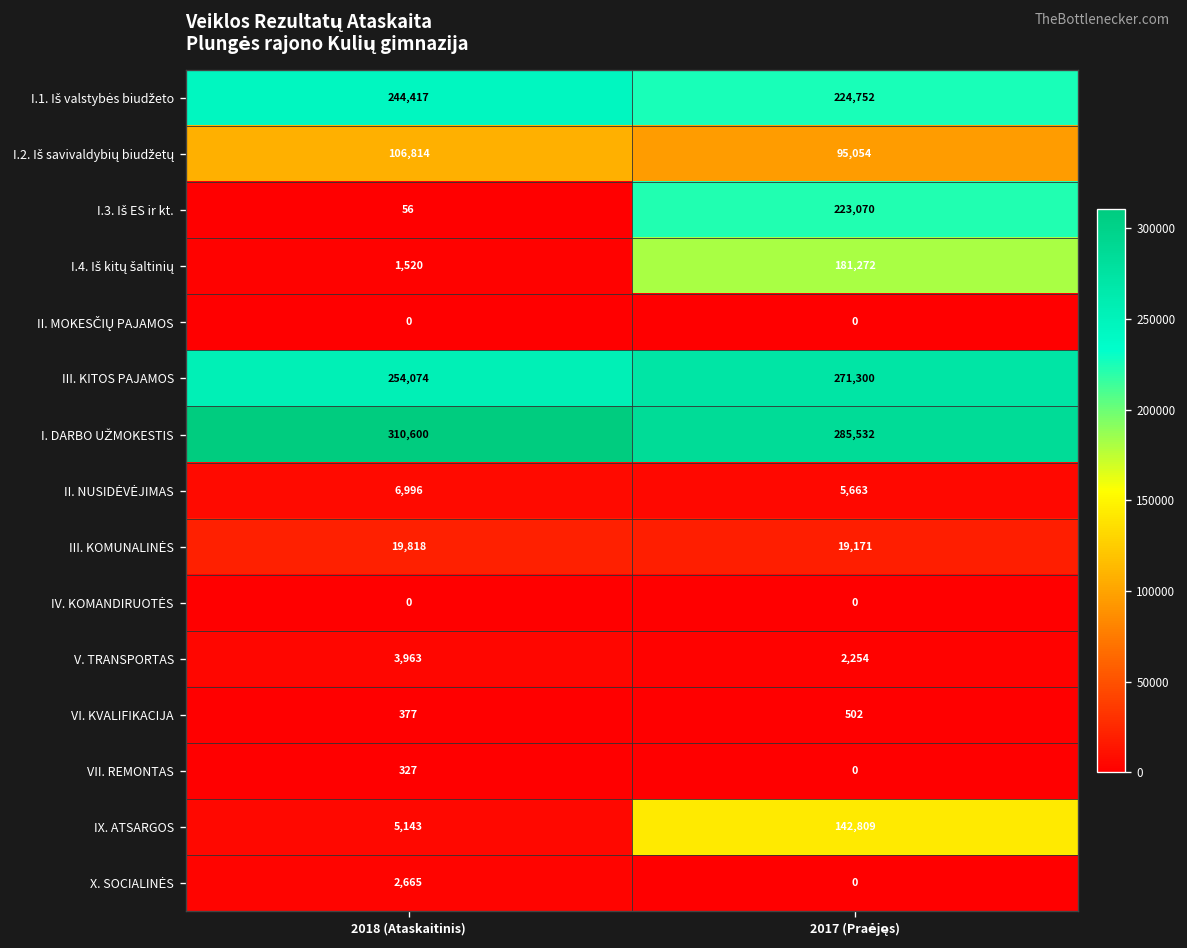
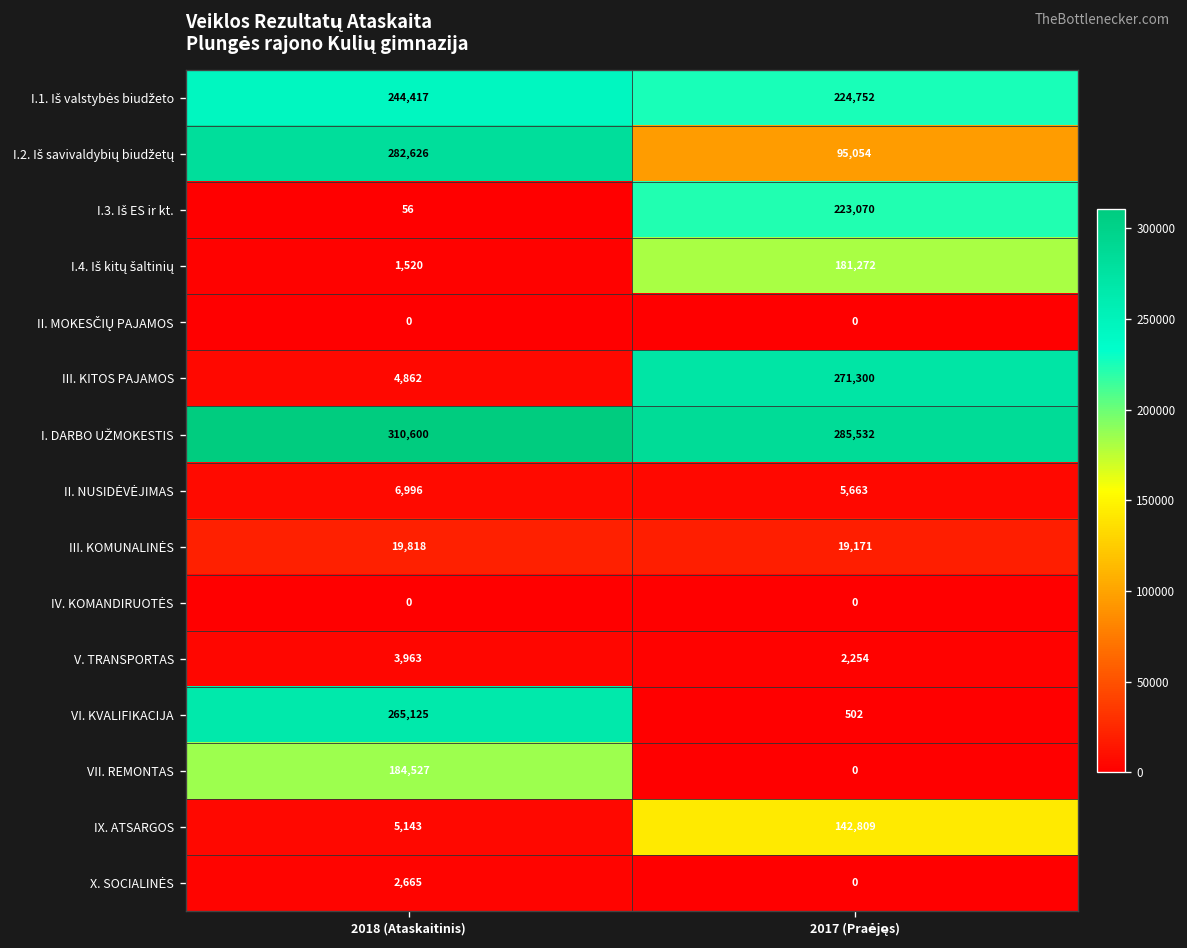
  {
    "I.1. Iš valstybės biudžeto": {
      "2018 (Ataskaitinis)": "244,417",
      "2017 (Praėjęs)": "224,752"
    },
    "I.2. Iš savivaldybių biudžetų": {
-     "2018 (Ataskaitinis)": "106,814",
+     "2018 (Ataskaitinis)": "282,626",
      "2017 (Praėjęs)": "95,054"
    },
    "I.3. Iš ES ir kt.": {
      "2018 (Ataskaitinis)": "56",
      "2017 (Praėjęs)": "223,070"
    },
    "I.4. Iš kitų šaltinių": {
      "2018 (Ataskaitinis)": "1,520",
      "2017 (Praėjęs)": "181,272"
    },
    "II. MOKESČIŲ PAJAMOS": {
      "2018 (Ataskaitinis)": "0",
      "2017 (Praėjęs)": "0"
    },
    "III. KITOS PAJAMOS": {
-     "2018 (Ataskaitinis)": "254,074",
+     "2018 (Ataskaitinis)": "4,862",
      "2017 (Praėjęs)": "271,300"
    },
    "I. DARBO UŽMOKESTIS": {
      "2018 (Ataskaitinis)": "310,600",
      "2017 (Praėjęs)": "285,532"
    },
    "II. NUSIDĖVĖJIMAS": {
      "2018 (Ataskaitinis)": "6,996",
      "2017 (Praėjęs)": "5,663"
    },
    "III. KOMUNALINĖS": {
      "2018 (Ataskaitinis)": "19,818",
      "2017 (Praėjęs)": "19,171"
    },
    "IV. KOMANDIRUOTĖS": {
      "2018 (Ataskaitinis)": "0",
      "2017 (Praėjęs)": "0"
    },
    "V. TRANSPORTAS": {
      "2018 (Ataskaitinis)": "3,963",
      "2017 (Praėjęs)": "2,254"
    },
    "VI. KVALIFIKACIJA": {
-     "2018 (Ataskaitinis)": "377",
+     "2018 (Ataskaitinis)": "265,125",
      "2017 (Praėjęs)": "502"
    },
    "VII. REMONTAS": {
-     "2018 (Ataskaitinis)": "327",
+     "2018 (Ataskaitinis)": "184,527",
      "2017 (Praėjęs)": "0"
    },
    "IX. ATSARGOS": {
      "2018 (Ataskaitinis)": "5,143",
      "2017 (Praėjęs)": "142,809"
    },
    "X. SOCIALINĖS": {
      "2018 (Ataskaitinis)": "2,665",
      "2017 (Praėjęs)": "0"
    }
  }
